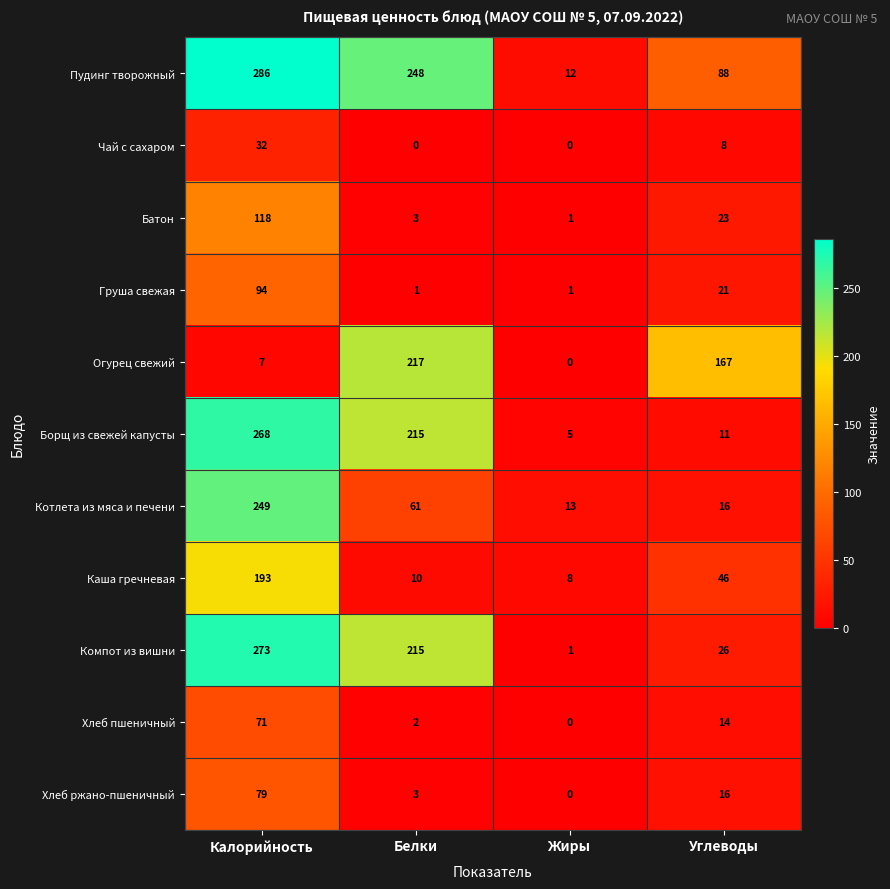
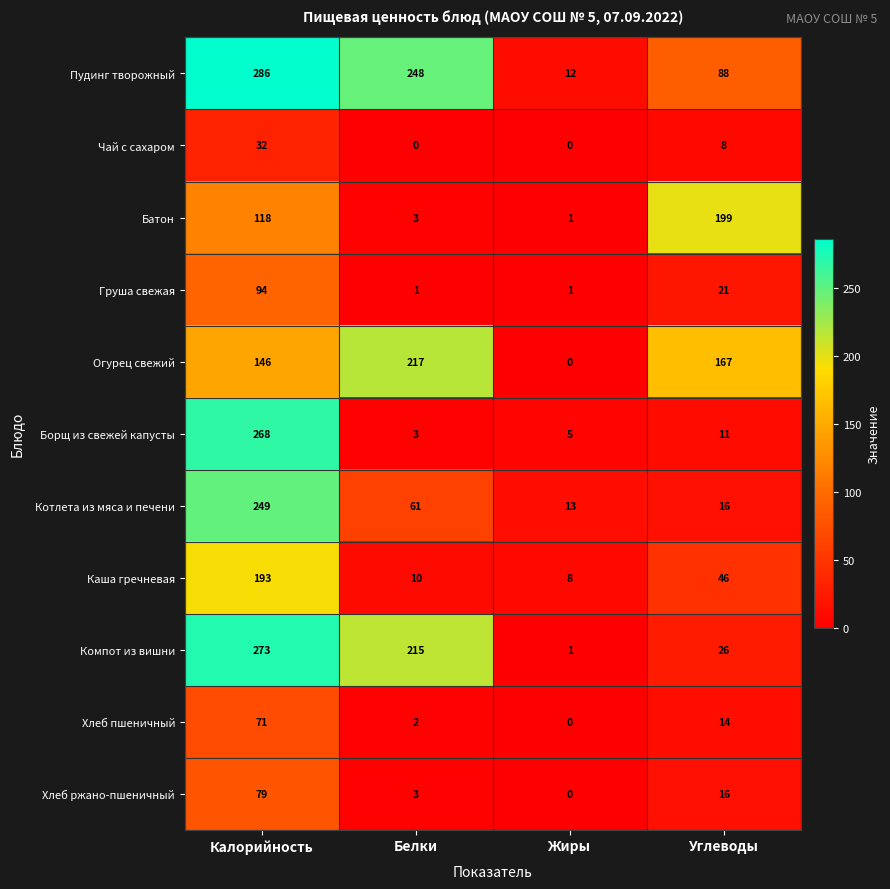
  {
    "Пудинг творожный": {
      "Калорийность": 286,
      "Белки": 248,
      "Жиры": 12,
      "Углеводы": 88
    },
    "Чай с сахаром": {
      "Калорийность": 32,
      "Белки": 0,
      "Жиры": 0,
      "Углеводы": 8
    },
    "Батон": {
      "Калорийность": 118,
      "Белки": 3,
      "Жиры": 1,
-     "Углеводы": 23
+     "Углеводы": 199
    },
    "Груша свежая": {
      "Калорийность": 94,
      "Белки": 1,
      "Жиры": 1,
      "Углеводы": 21
    },
    "Огурец свежий": {
-     "Калорийность": 7,
+     "Калорийность": 146,
      "Белки": 217,
      "Жиры": 0,
      "Углеводы": 167
    },
    "Борщ из свежей капусты": {
      "Калорийность": 268,
-     "Белки": 215,
+     "Белки": 3,
      "Жиры": 5,
      "Углеводы": 11
    },
    "Котлета из мяса и печени": {
      "Калорийность": 249,
      "Белки": 61,
      "Жиры": 13,
      "Углеводы": 16
    },
    "Каша гречневая": {
      "Калорийность": 193,
      "Белки": 10,
      "Жиры": 8,
      "Углеводы": 46
    },
    "Компот из вишни": {
      "Калорийность": 273,
      "Белки": 215,
      "Жиры": 1,
      "Углеводы": 26
    },
    "Хлеб пшеничный": {
      "Калорийность": 71,
      "Белки": 2,
      "Жиры": 0,
      "Углеводы": 14
    },
    "Хлеб ржано-пшеничный": {
      "Калорийность": 79,
      "Белки": 3,
      "Жиры": 0,
      "Углеводы": 16
    }
  }
